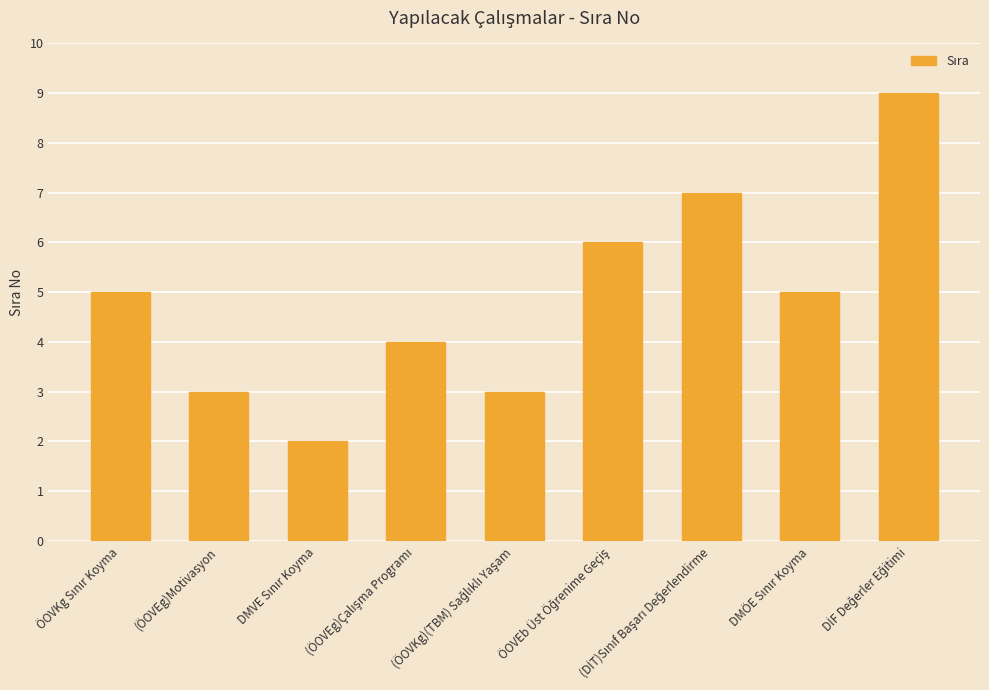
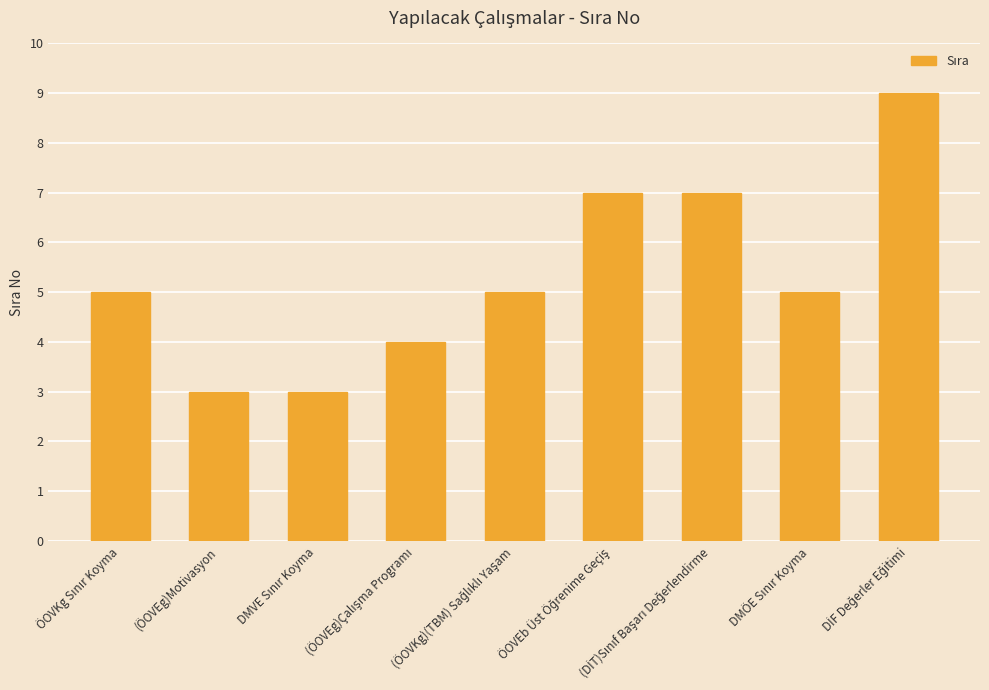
  {
    "ÖOVKg Sınır Koyma": 5,
    "(ÖOVEg)Motivasyon": 3,
-   "DMVE Sınır Koyma": 2,
+   "DMVE Sınır Koyma": 3,
    "(ÖOVEg)Çalışma Programı": 4,
-   "(ÖOVKg)(TBM) Sağlıklı Yaşam": 3,
-   "ÖOVEb Üst Öğrenime Geçiş": 6,
+   "(ÖOVKg)(TBM) Sağlıklı Yaşam": 5,
+   "ÖOVEb Üst Öğrenime Geçiş": 7,
    "(DİT)Sınıf Başarı Değerlendirme": 7,
    "DMÖE Sınır Koyma": 5,
    "DİF Değerler Eğitimi": 9
  }
